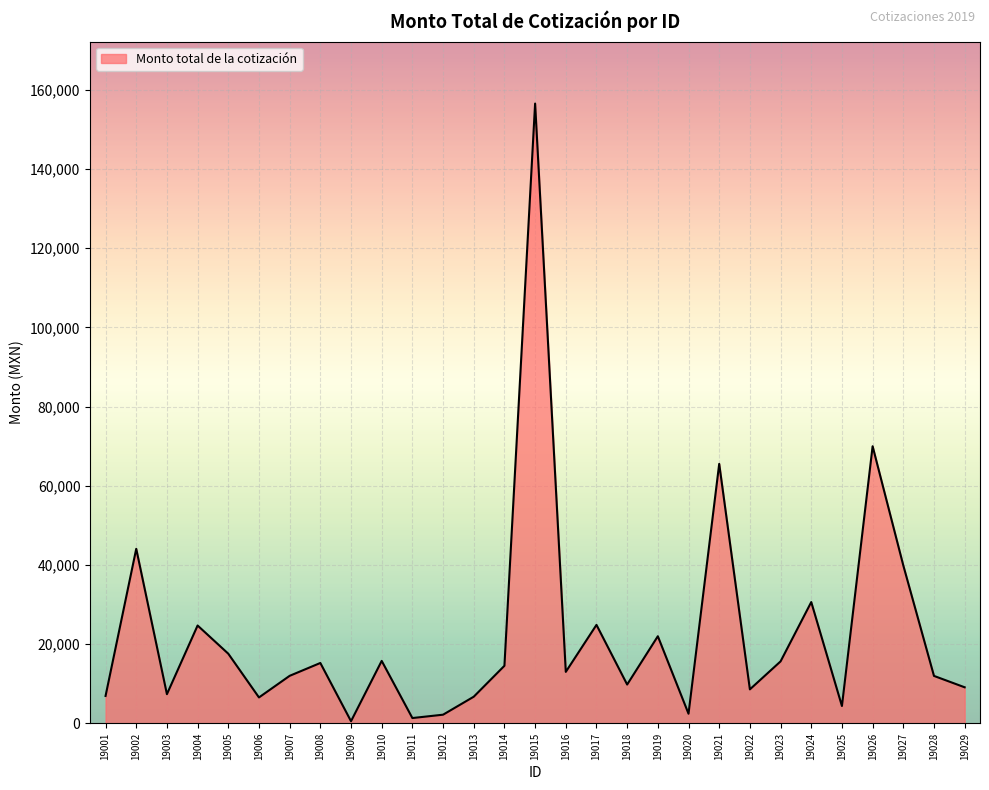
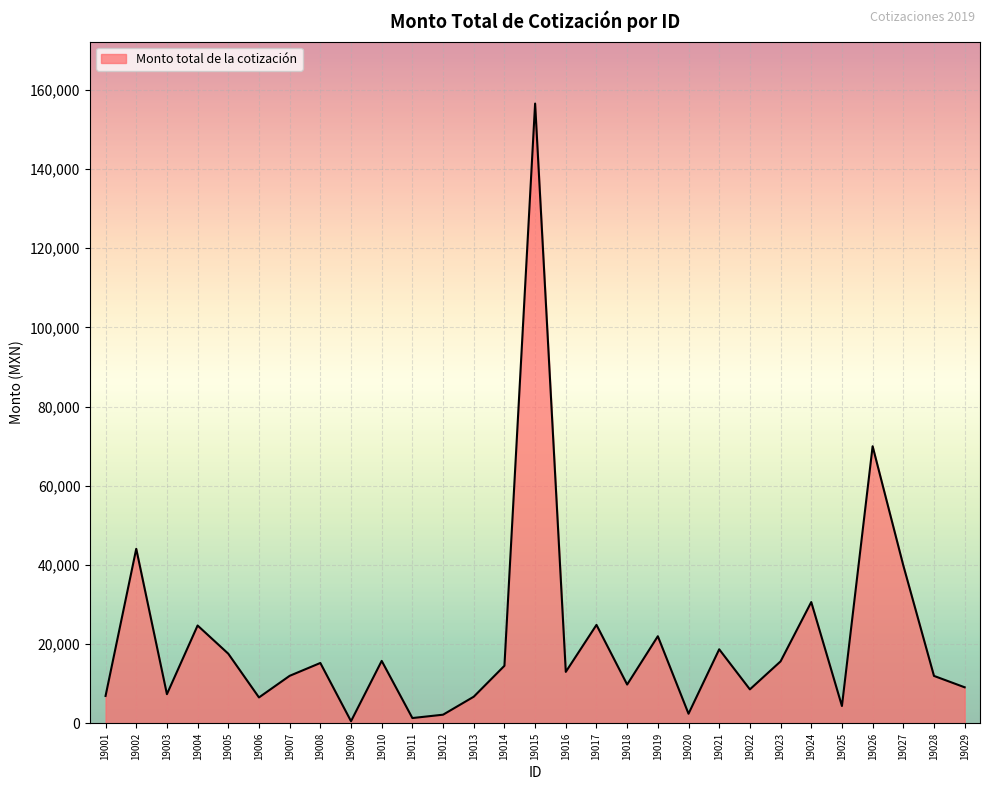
  {
    "19001": "7,000",
    "19002": "44,000",
    "19003": "7,000",
    "19004": "25,000",
    "19005": "18,000",
    "19006": "7,000",
    "19007": "12,000",
    "19008": "15,000",
    "19009": "1,000",
    "19010": "16,000",
    "19011": "1,000",
    "19012": "2,000",
    "19013": "7,000",
    "19014": "15,000",
    "19015": "157,000",
    "19016": "13,000",
    "19017": "25,000",
    "19018": "10,000",
    "19019": "22,000",
    "19020": "2,000",
-   "19021": "66,000",
+   "19021": "19,000",
    "19022": "9,000",
    "19023": "16,000",
    "19024": "31,000",
    "19025": "4,000",
    "19026": "70,000",
    "19027": "40,000",
    "19028": "12,000",
    "19029": "9,000"
  }
